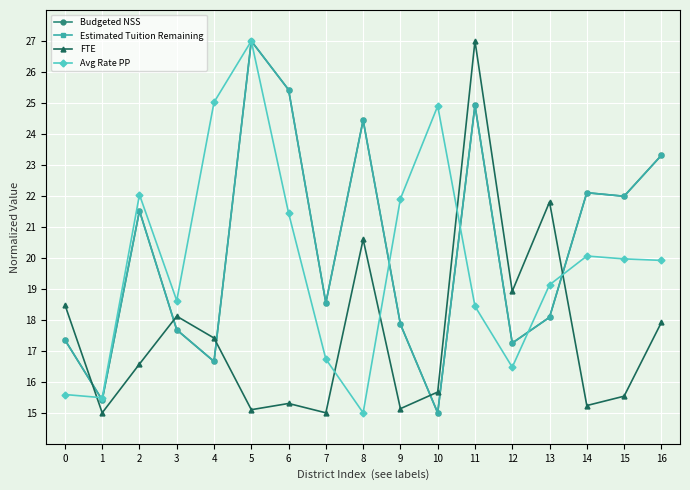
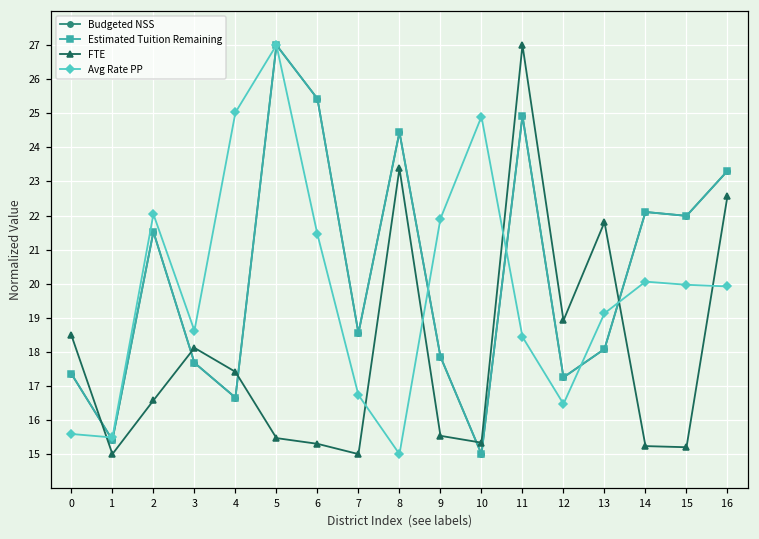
  {
    "FTE": {
      "0": 18.5,
      "1": 15.0,
      "2": 16.6,
      "3": 18.1,
      "4": 17.4,
-     "5": 15.1,
+     "5": 15.5,
      "6": 15.3,
      "7": 15.0,
-     "8": 20.6,
-     "9": 15.1,
-     "10": 15.7,
+     "8": 23.4,
+     "9": 15.5,
+     "10": 15.3,
      "11": 27.0,
      "12": 18.9,
      "13": 21.8,
      "14": 15.2,
-     "15": 15.5,
-     "16": 17.9
+     "15": 15.2,
+     "16": 22.6
    }
  }
